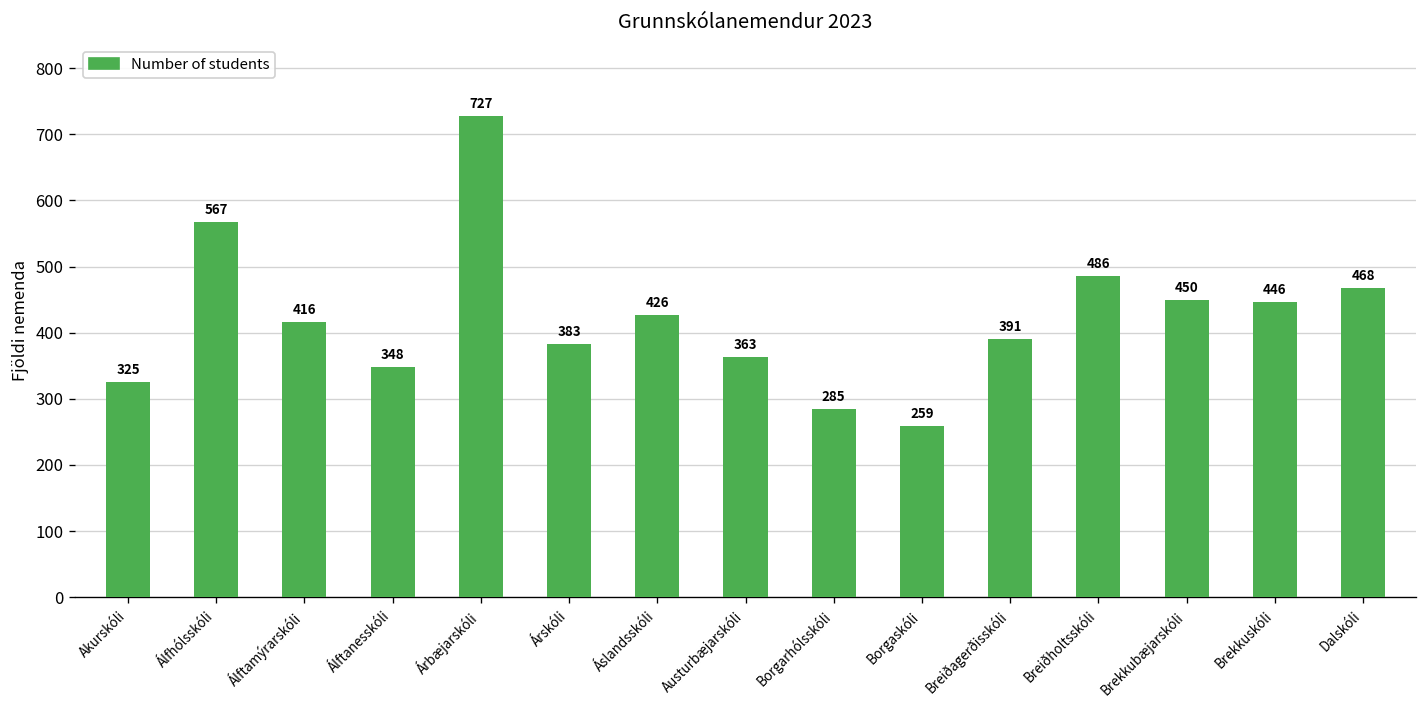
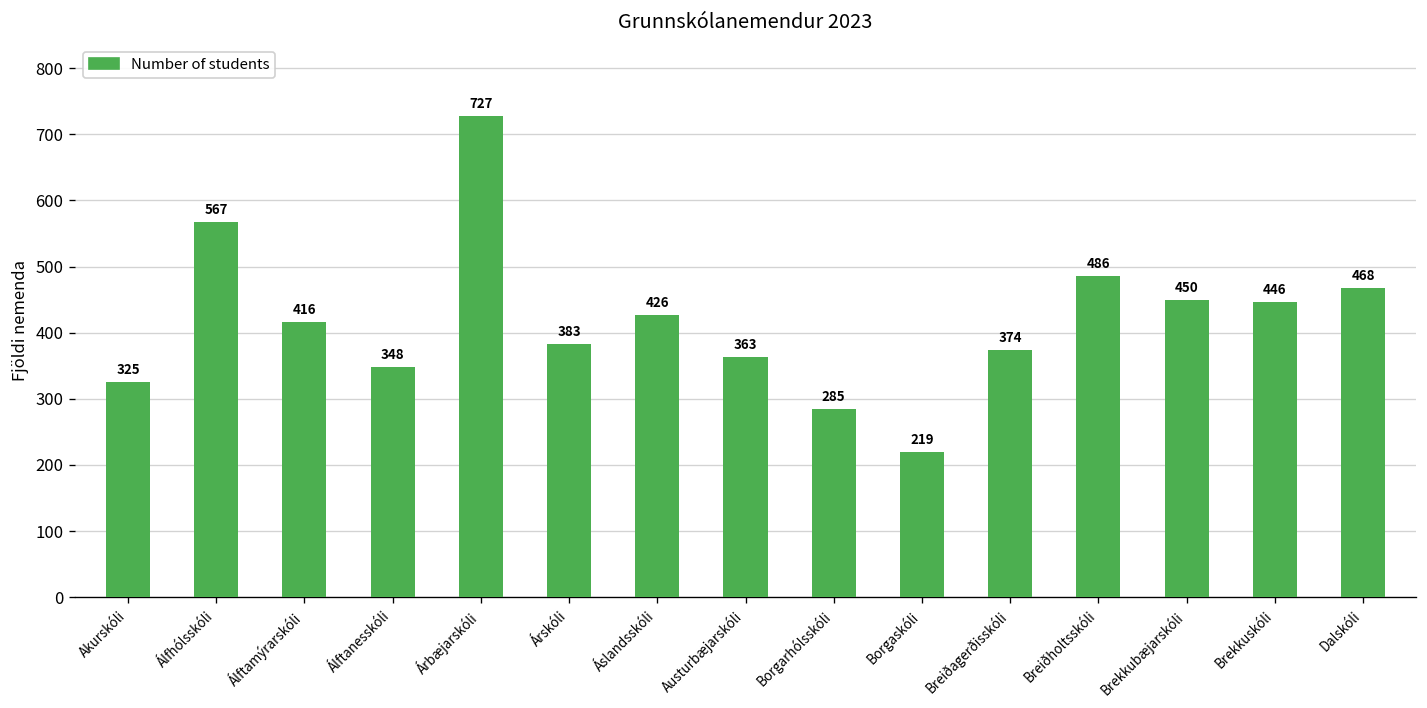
  {
    "Akurskóli": 325,
    "Álfhólsskóli": 567,
    "Álftamýrarskóli": 416,
    "Álftanesskóli": 348,
    "Árbæjarskóli": 727,
    "Árskóli": 383,
    "Áslandsskóli": 426,
    "Austurbæjarskóli": 363,
    "Borgarhólsskóli": 285,
-   "Borgaskóli": 259,
-   "Breiðagerðisskóli": 391,
+   "Borgaskóli": 219,
+   "Breiðagerðisskóli": 374,
    "Breiðholtsskóli": 486,
    "Brekkubæjarskóli": 450,
    "Brekkuskóli": 446,
    "Dalskóli": 468
  }
